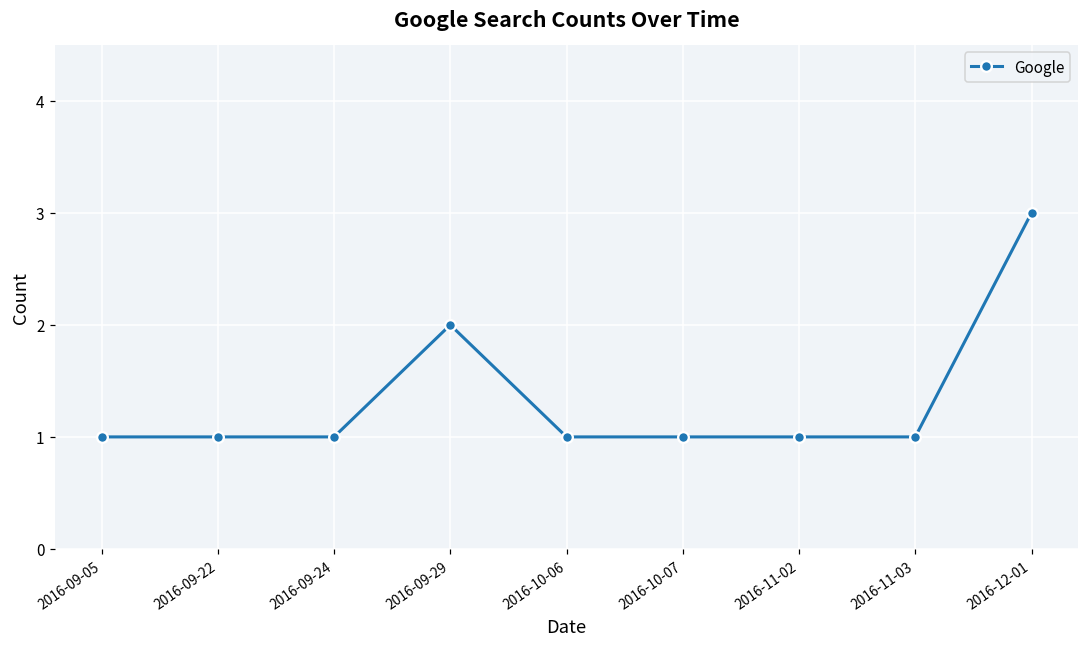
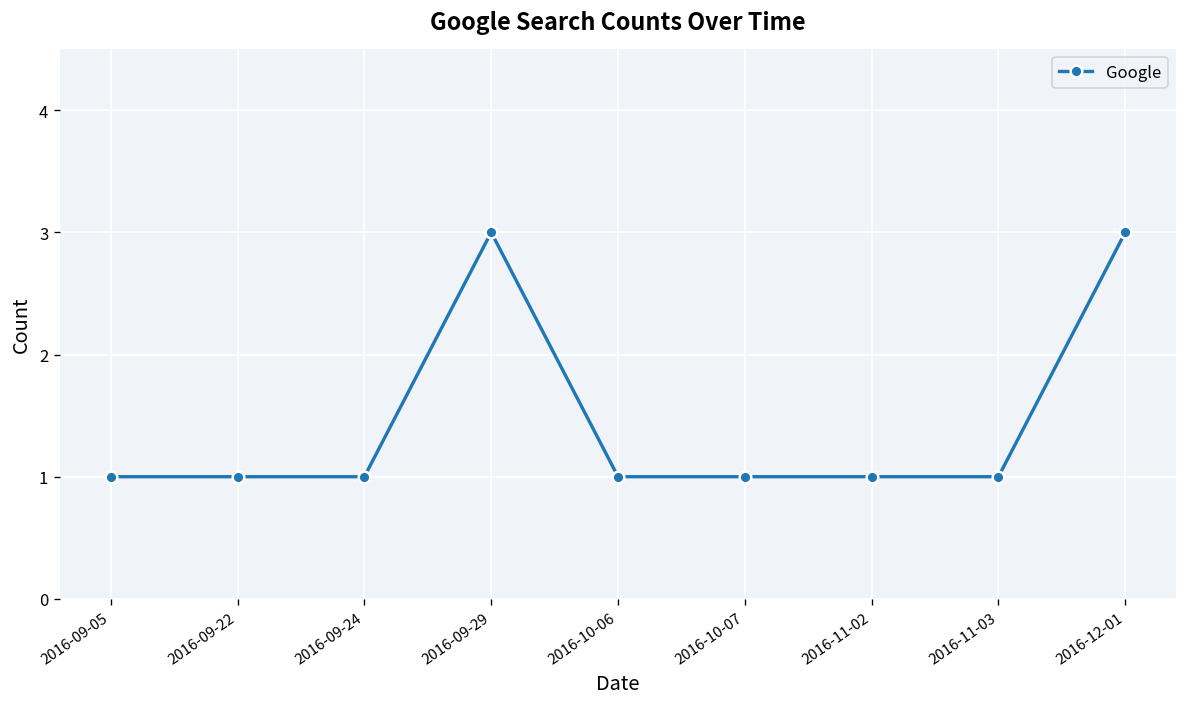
  {
    "2016-09-05": 1,
    "2016-09-22": 1,
    "2016-09-24": 1,
-   "2016-09-29": 2,
+   "2016-09-29": 3,
    "2016-10-06": 1,
    "2016-10-07": 1,
    "2016-11-02": 1,
    "2016-11-03": 1,
    "2016-12-01": 3
  }
